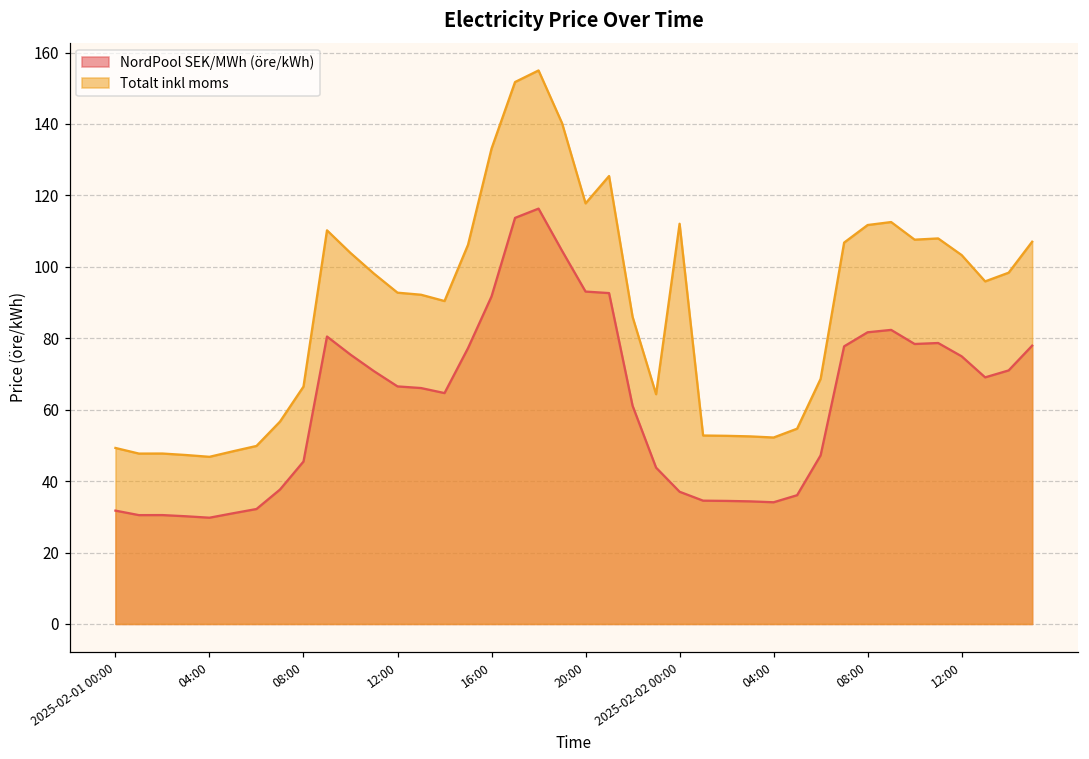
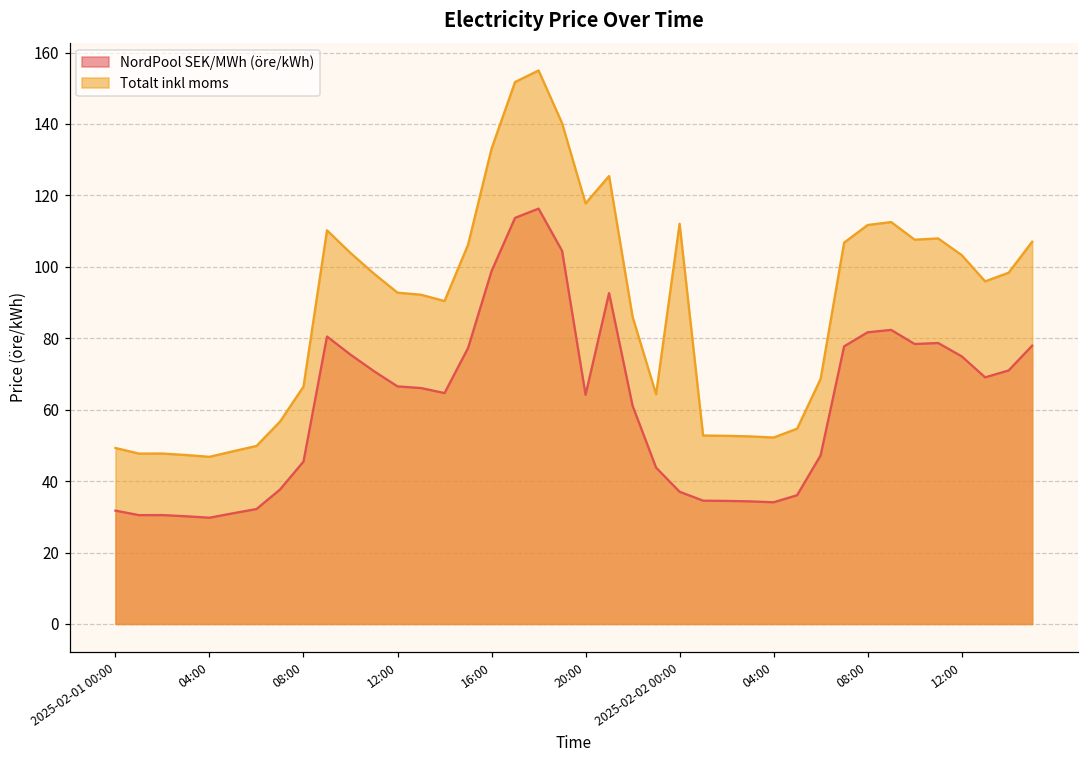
  {
    "NordPool SEK/MWh (öre/kWh)": {
      "2025-02-01 00:00": 32,
-     "16:00": 92,
-     "20:00": 93,
+     "16:00": 99,
+     "20:00": 64,
      "2025-02-02 00:00": 37
    },
    "Totalt inkl moms": {
      "2025-02-01 00:00": 49,
      "16:00": 133,
      "20:00": 118,
      "2025-02-02 00:00": 112
    }
  }
